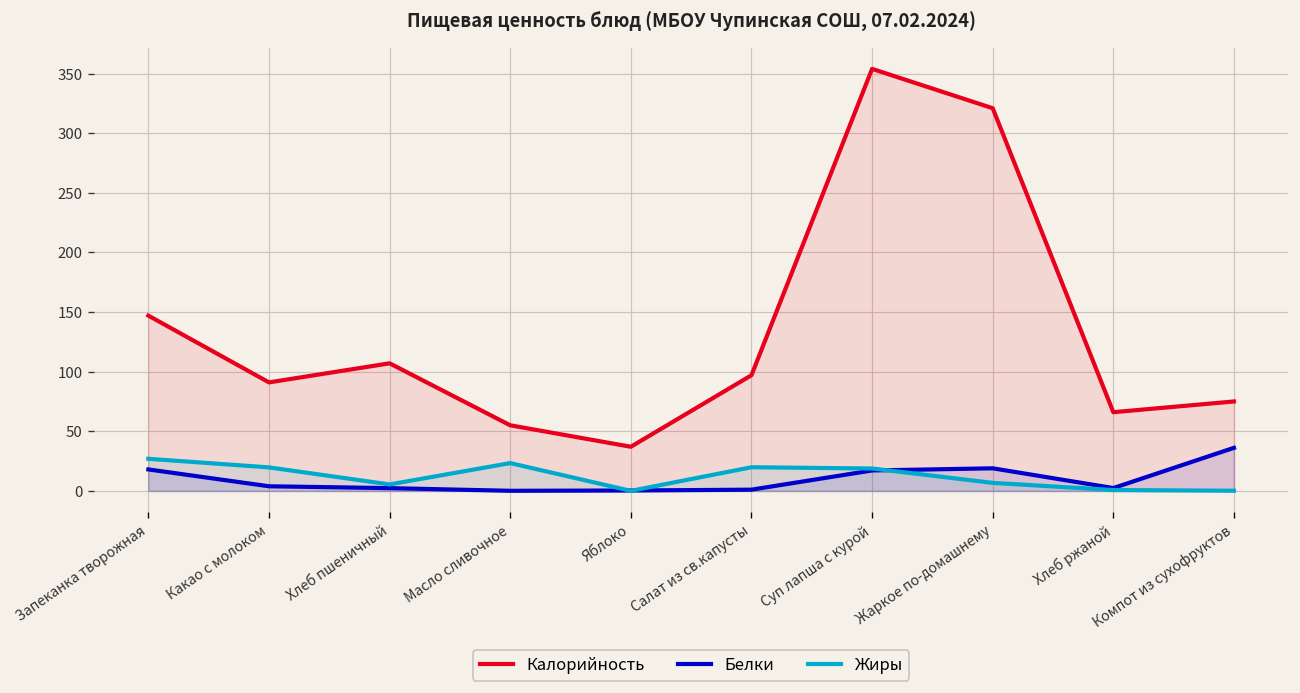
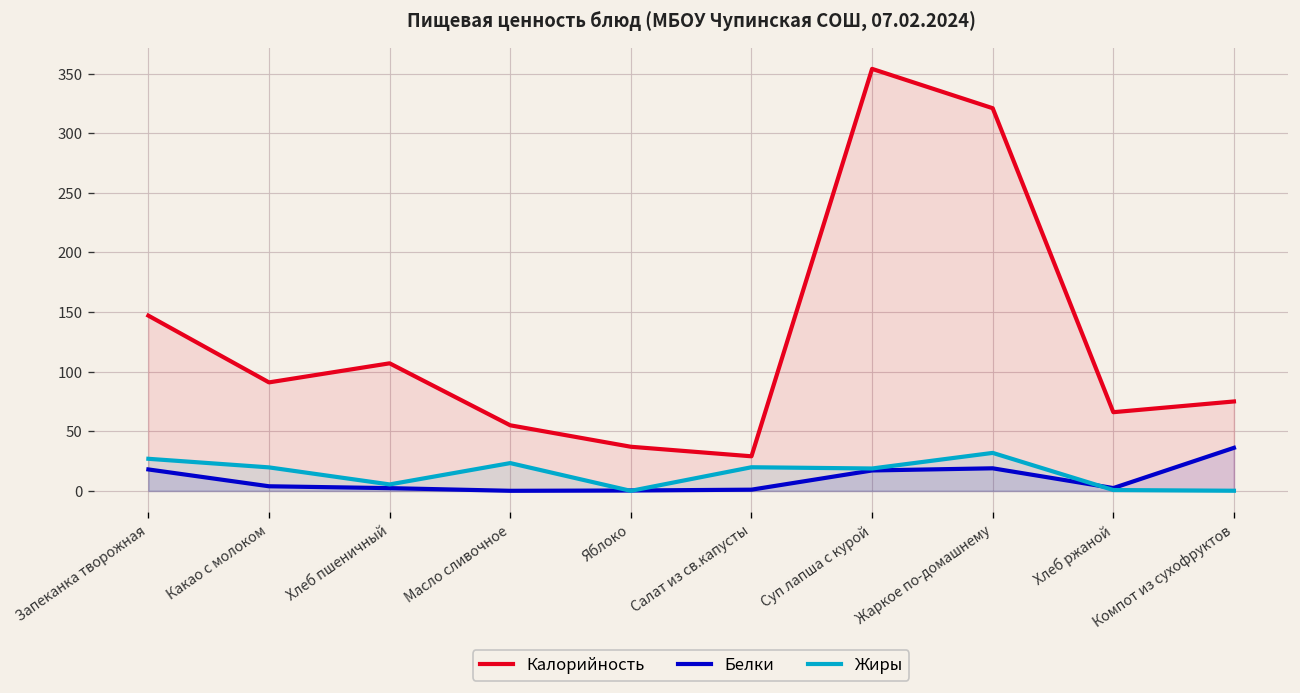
  {
    "Калорийность": {
      "Запеканка творожная": 150,
      "Какао с молоком": 90,
      "Хлеб пшеничный": 110,
      "Масло сливочное": 60,
      "Яблоко": 40,
-     "Салат из св.капусты": 100,
+     "Салат из св.капусты": 30,
      "Суп лапша с курой": 350,
      "Жаркое по-домашнему": 320,
      "Хлеб ржаной": 70,
      "Компот из сухофруктов": 80
    },
    "Белки": {
      "Запеканка творожная": 20,
      "Какао с молоком": 0,
      "Хлеб пшеничный": 0,
      "Масло сливочное": 0,
      "Салат из св.капусты": 0,
      "Жаркое по-домашнему": 20,
      "Компот из сухофруктов": 40
    },
    "Жиры": {
      "Запеканка творожная": 30,
      "Какао с молоком": 20,
      "Хлеб пшеничный": 10,
      "Масло сливочное": 20,
      "Салат из св.капусты": 20,
-     "Жаркое по-домашнему": 10,
+     "Жаркое по-домашнему": 30,
      "Компот из сухофруктов": 0
    }
  }
